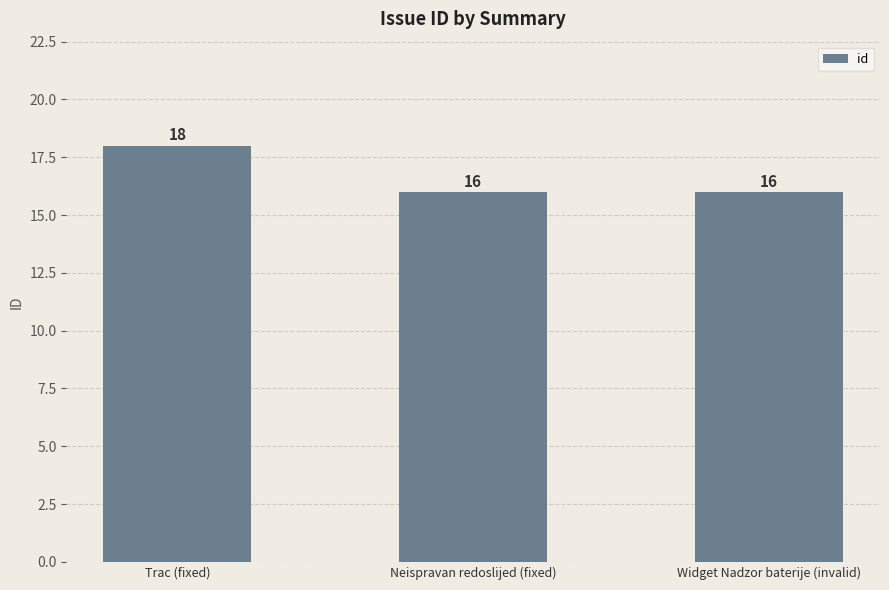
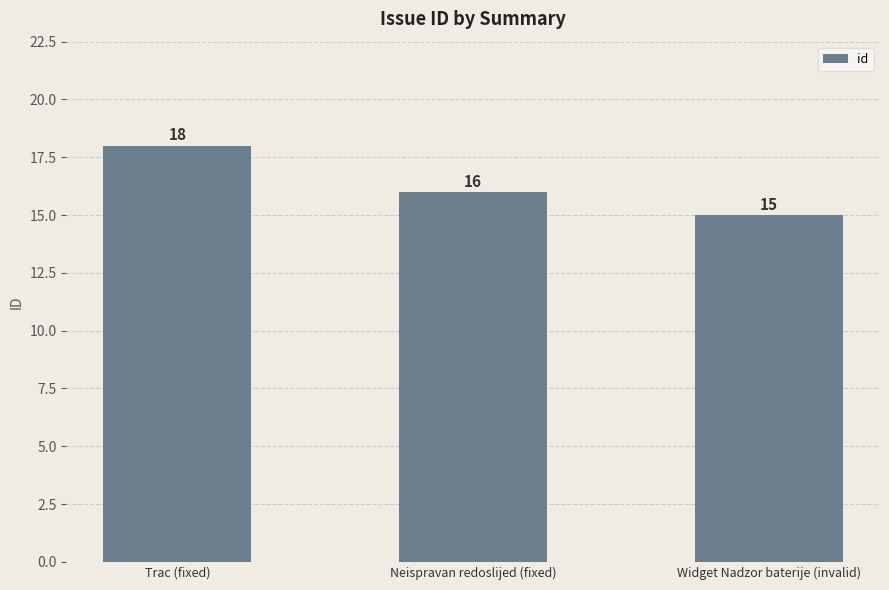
  {
    "Trac (fixed)": 18,
    "Neispravan redoslijed (fixed)": 16,
-   "Widget Nadzor baterije (invalid)": 16
+   "Widget Nadzor baterije (invalid)": 15
  }
